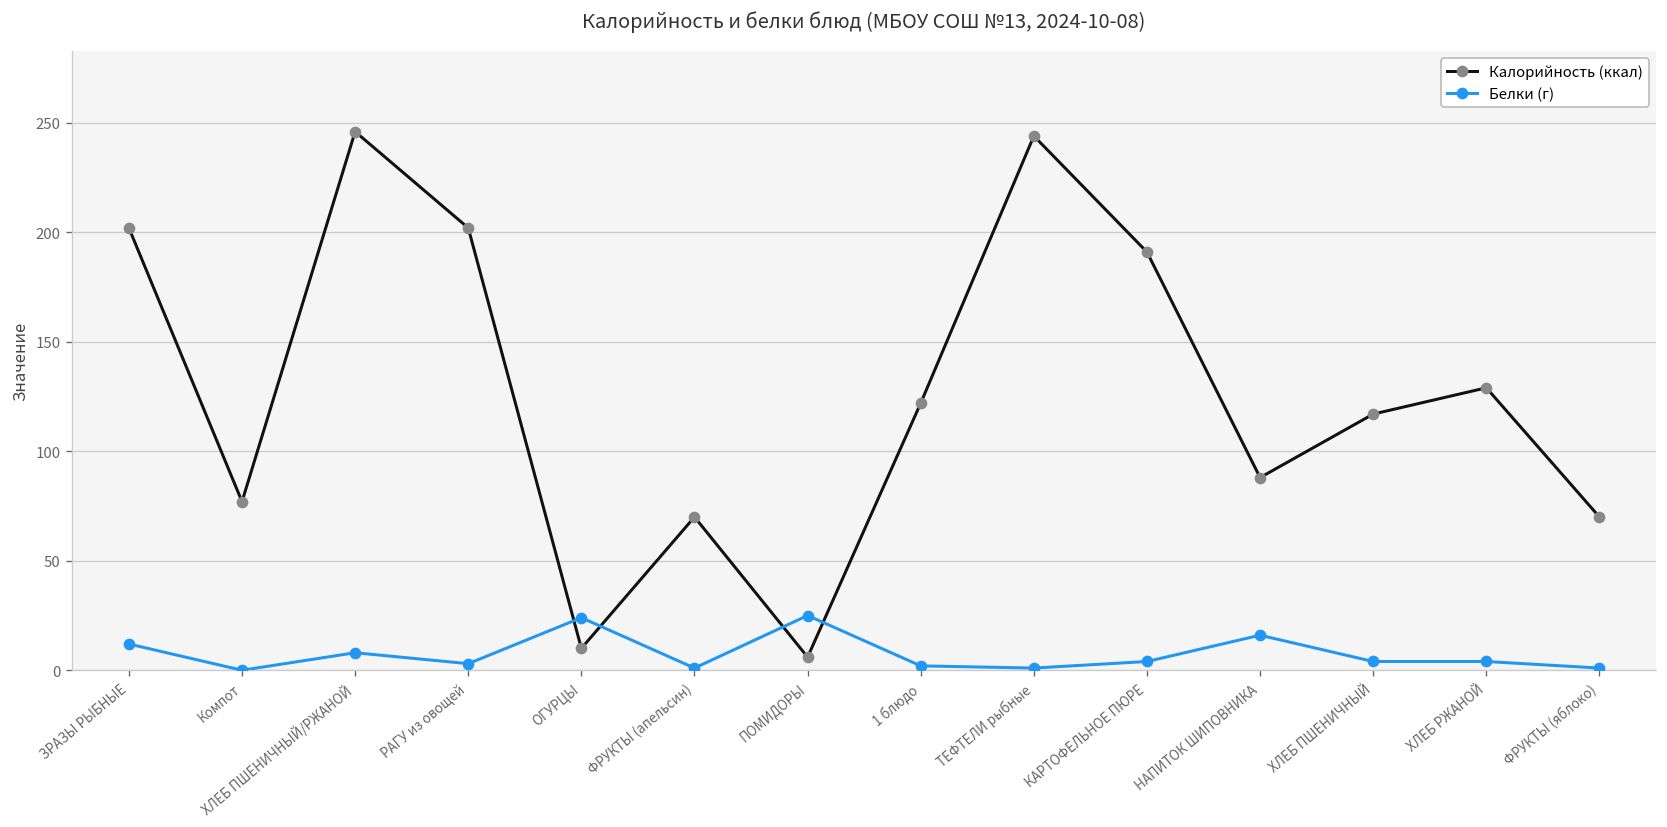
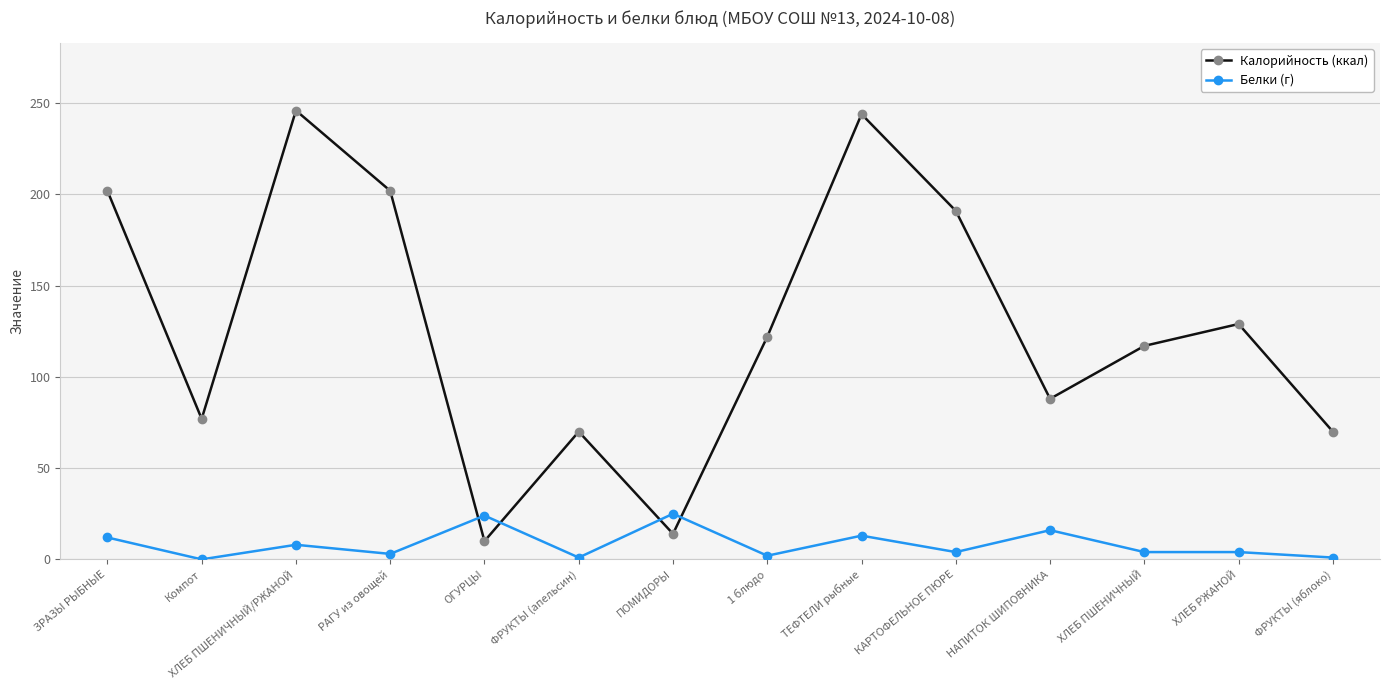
  {
    "Калорийность (ккал)": {
      "ЗРАЗЫ РЫБНЫЕ": 202,
      "Компот": 77,
      "ХЛЕБ ПШЕНИЧНЫЙ/РЖАНОЙ": 246,
      "РАГУ из овощей": 202,
      "ОГУРЦЫ": 10,
      "ФРУКТЫ (апельсин)": 70,
-     "ПОМИДОРЫ": 6,
+     "ПОМИДОРЫ": 14,
      "1 блюдо": 122,
      "ТЕФТЕЛИ рыбные": 244,
      "КАРТОФЕЛЬНОЕ ПЮРЕ": 191,
      "НАПИТОК ШИПОВНИКА": 88,
      "ХЛЕБ ПШЕНИЧНЫЙ": 117,
      "ХЛЕБ РЖАНОЙ": 129,
      "ФРУКТЫ (яблоко)": 70
    },
    "Белки (г)": {
      "ЗРАЗЫ РЫБНЫЕ": 12,
      "Компот": 0,
      "ХЛЕБ ПШЕНИЧНЫЙ/РЖАНОЙ": 8,
      "РАГУ из овощей": 3,
      "ОГУРЦЫ": 24,
      "ФРУКТЫ (апельсин)": 1,
      "ПОМИДОРЫ": 25,
      "1 блюдо": 2,
-     "ТЕФТЕЛИ рыбные": 1,
+     "ТЕФТЕЛИ рыбные": 13,
      "КАРТОФЕЛЬНОЕ ПЮРЕ": 4,
      "НАПИТОК ШИПОВНИКА": 16,
      "ХЛЕБ ПШЕНИЧНЫЙ": 4,
      "ХЛЕБ РЖАНОЙ": 4,
      "ФРУКТЫ (яблоко)": 1
    }
  }
